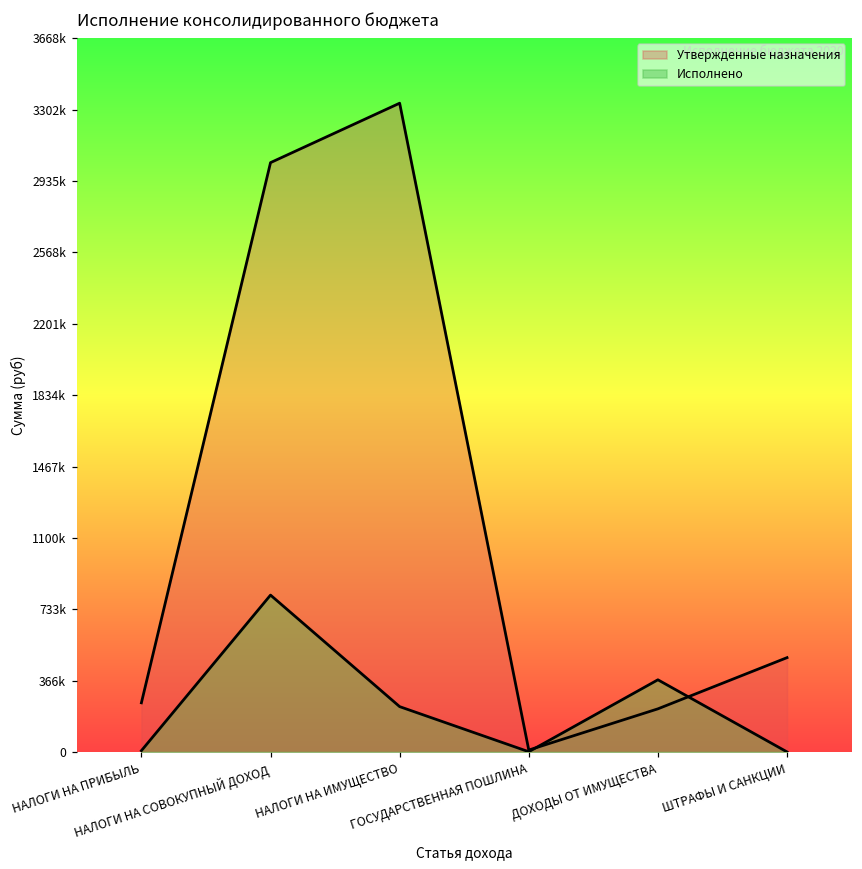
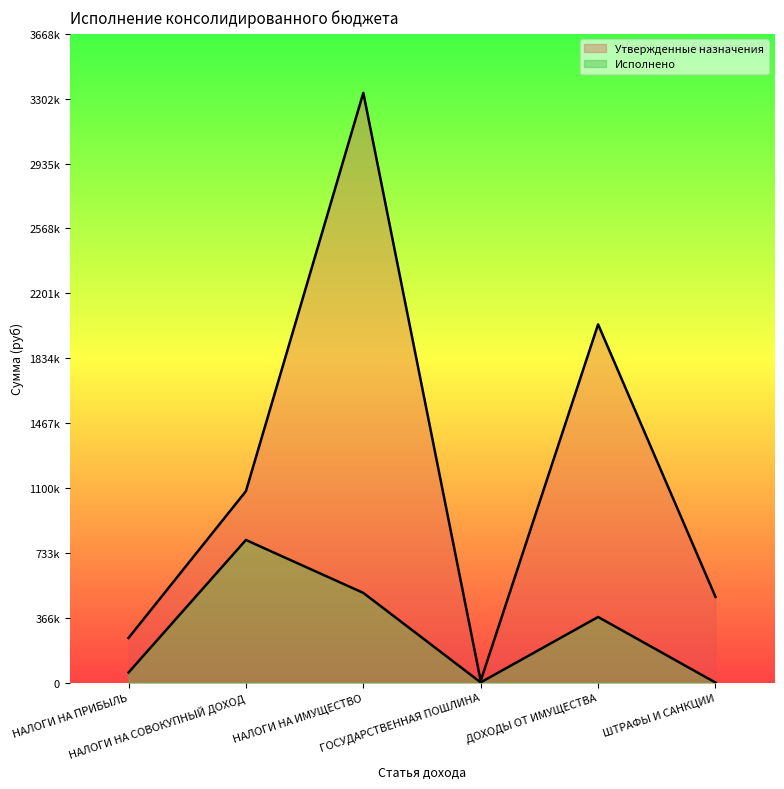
  {
    "Утвержденные назначения": {
      "НАЛОГИ НА ПРИБЫЛЬ": 250000,
-     "НАЛОГИ НА СОВОКУПНЫЙ ДОХОД": 3030000,
+     "НАЛОГИ НА СОВОКУПНЫЙ ДОХОД": 1080000,
      "НАЛОГИ НА ИМУЩЕСТВО": 3340000,
-     "ДОХОДЫ ОТ ИМУЩЕСТВА": 220000,
+     "ДОХОДЫ ОТ ИМУЩЕСТВА": 2030000,
      "ШТРАФЫ И САНКЦИИ": 480000
    },
    "Исполнено": {
-     "НАЛОГИ НА ПРИБЫЛЬ": 10000,
+     "НАЛОГИ НА ПРИБЫЛЬ": 60000,
      "НАЛОГИ НА СОВОКУПНЫЙ ДОХОД": 810000,
-     "НАЛОГИ НА ИМУЩЕСТВО": 230000,
+     "НАЛОГИ НА ИМУЩЕСТВО": 510000,
      "ДОХОДЫ ОТ ИМУЩЕСТВА": 370000,
      "ШТРАФЫ И САНКЦИИ": 0
    }
  }
